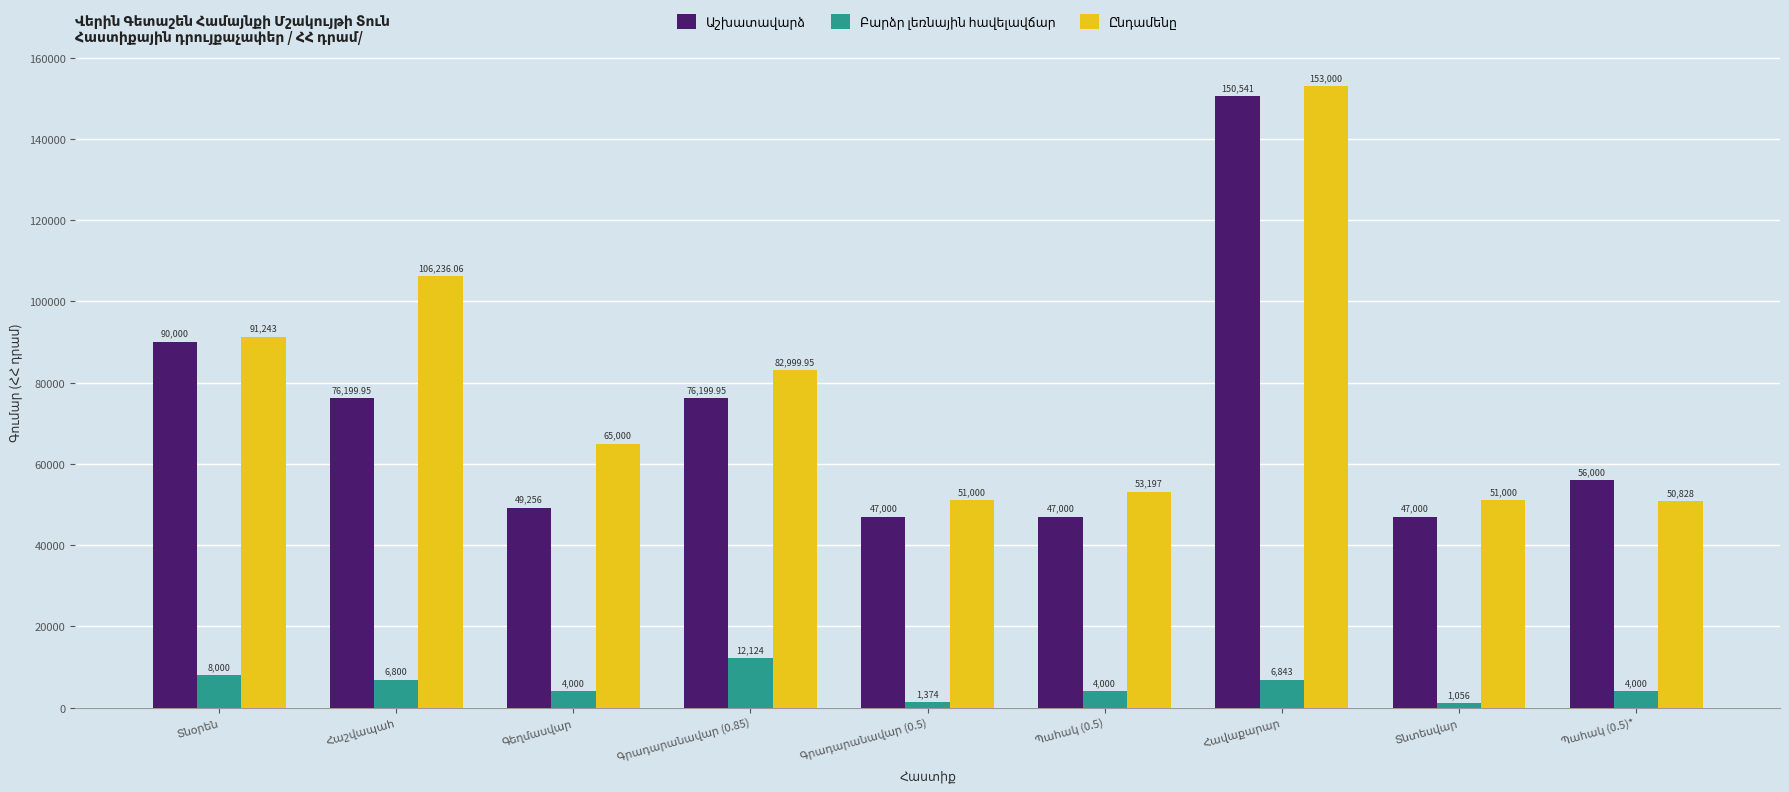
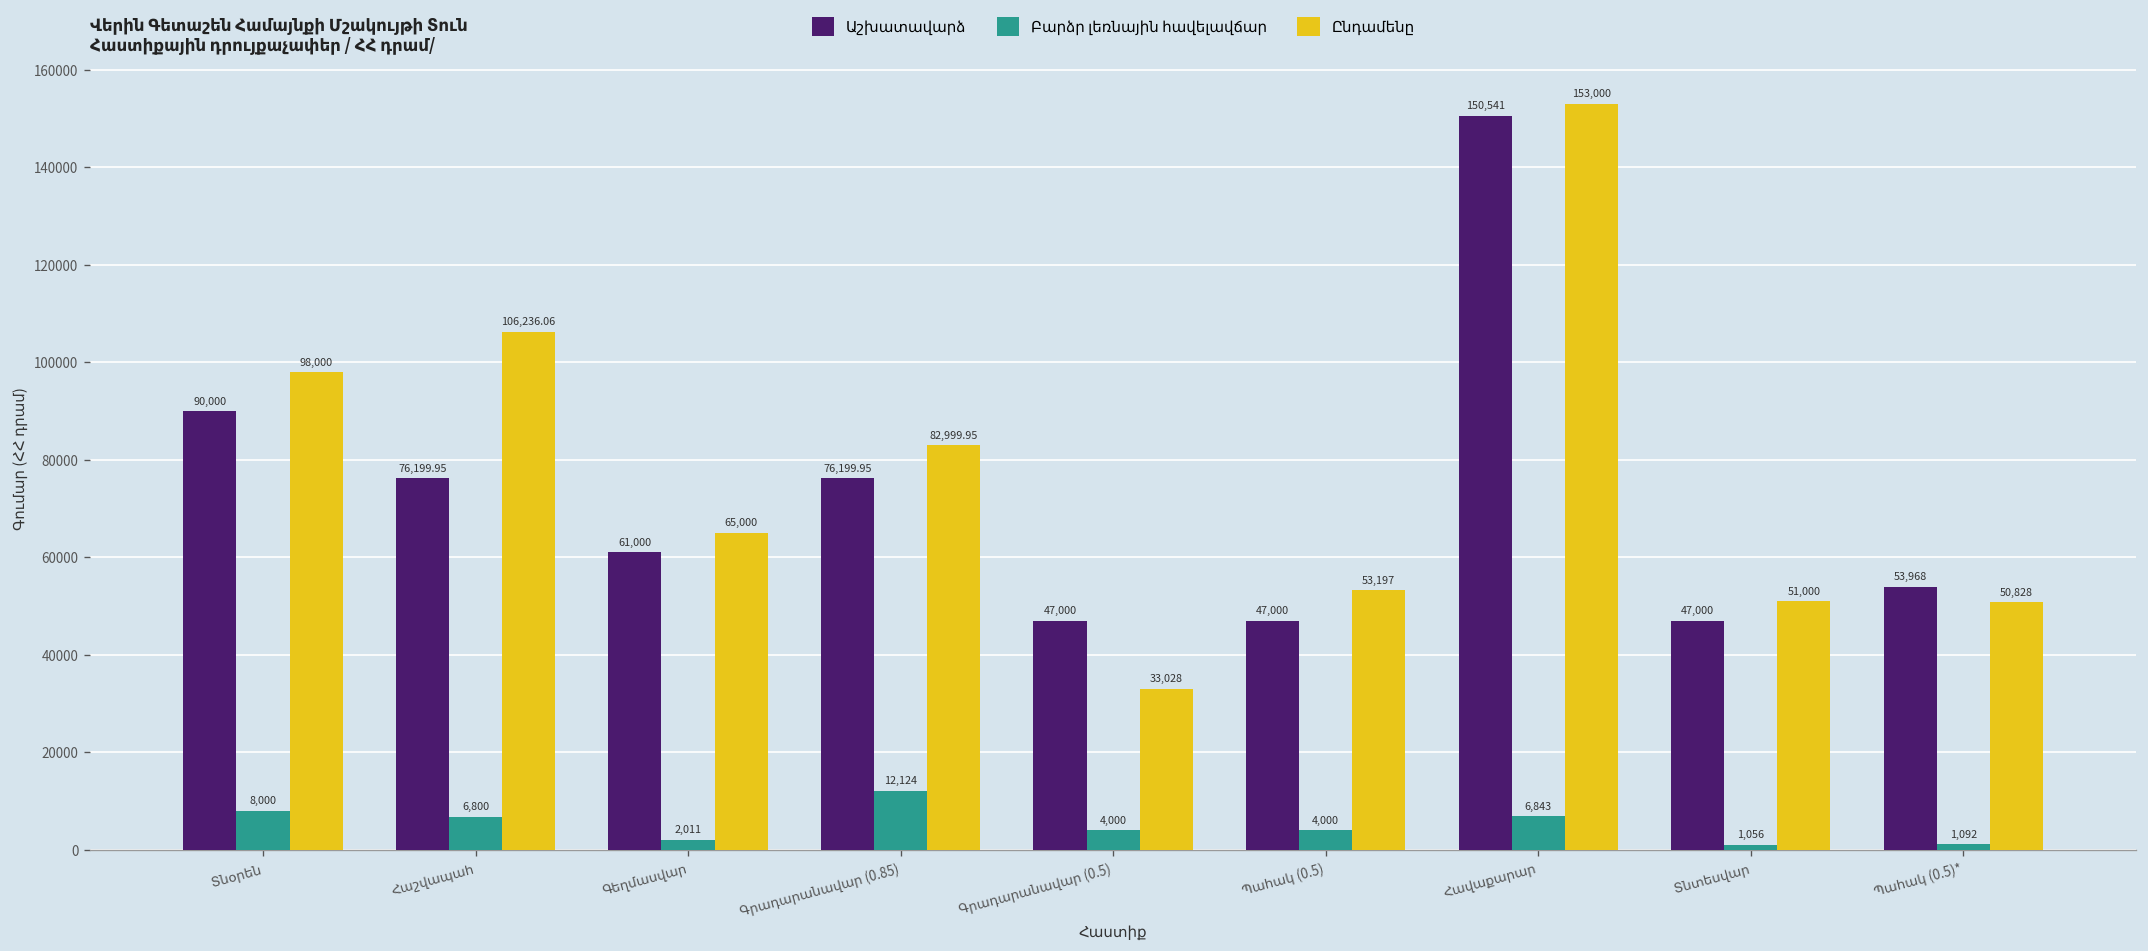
  {
    "Աշխատավարձ": {
      "Տնօրեն": "90,000",
      "Հաշվապահ": "76,199.95",
-     "Գեղմասվար": "49,256",
+     "Գեղմասվար": "61,000",
      "Գրադարանավար (0.85)": "76,199.95",
      "Գրադարանավար (0.5)": "47,000",
      "Պահակ (0.5)": "47,000",
      "Հավաքարար": "150,541",
      "Տնտեսվար": "47,000",
-     "Պահակ (0.5)*": "56,000"
+     "Պահակ (0.5)*": "53,968"
    },
    "Բարձր լեռնային հավելավճար": {
      "Տնօրեն": "8,000",
      "Հաշվապահ": "6,800",
-     "Գեղմասվար": "4,000",
+     "Գեղմասվար": "2,011",
      "Գրադարանավար (0.85)": "12,124",
-     "Գրադարանավար (0.5)": "1,374",
+     "Գրադարանավար (0.5)": "4,000",
      "Պահակ (0.5)": "4,000",
      "Հավաքարար": "6,843",
      "Տնտեսվար": "1,056",
-     "Պահակ (0.5)*": "4,000"
+     "Պահակ (0.5)*": "1,092"
    },
    "Ընդամենը": {
-     "Տնօրեն": "91,243",
+     "Տնօրեն": "98,000",
      "Հաշվապահ": "106,236.06",
      "Գեղմասվար": "65,000",
      "Գրադարանավար (0.85)": "82,999.95",
-     "Գրադարանավար (0.5)": "51,000",
+     "Գրադարանավար (0.5)": "33,028",
      "Պահակ (0.5)": "53,197",
      "Հավաքարար": "153,000",
      "Տնտեսվար": "51,000",
      "Պահակ (0.5)*": "50,828"
    }
  }
